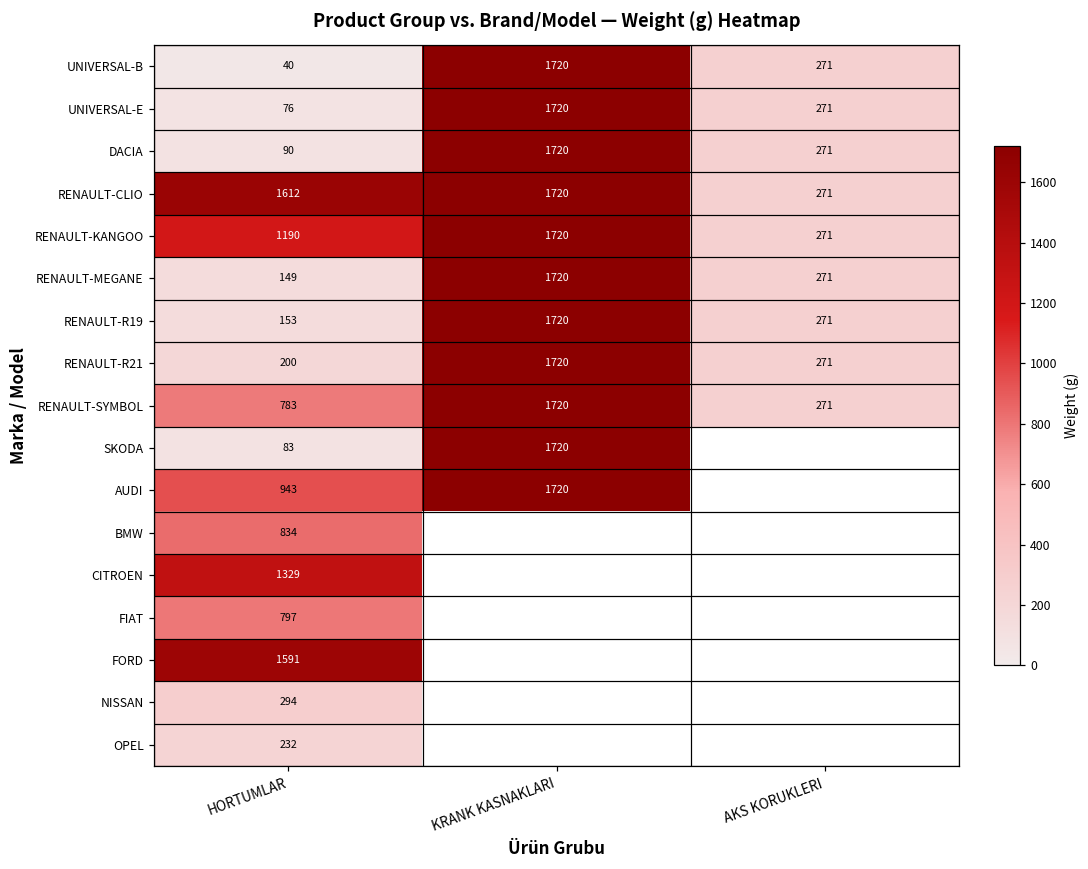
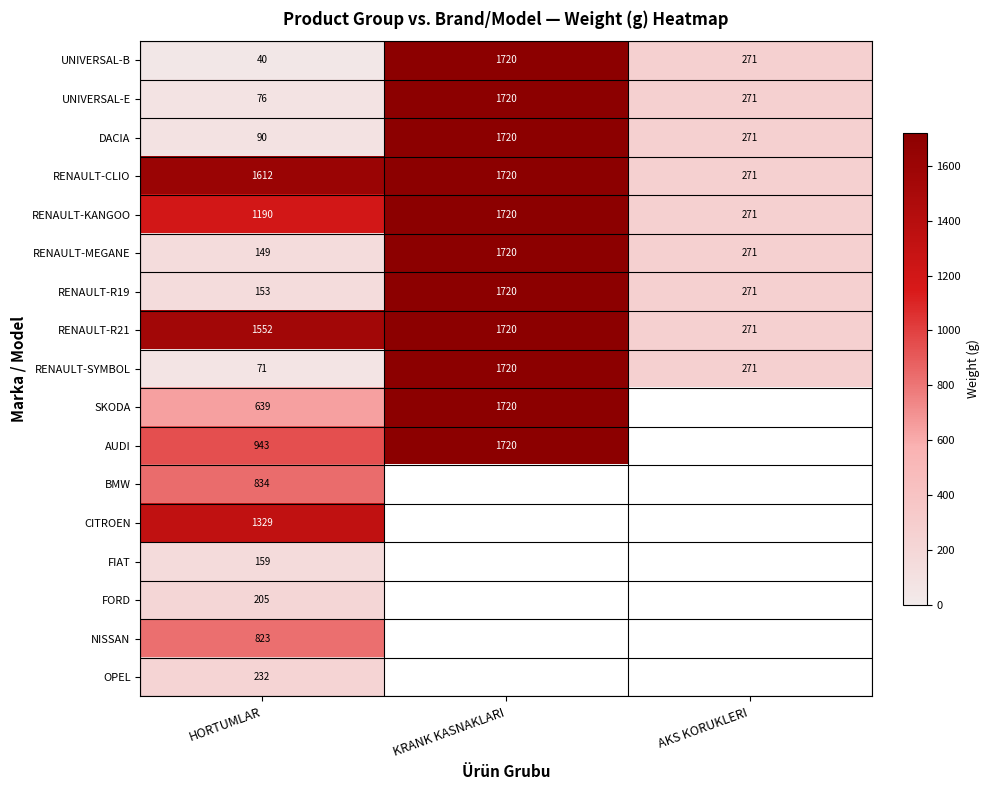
  {
    "UNIVERSAL-B": {
      "HORTUMLAR": 40,
      "KRANK KASNAKLARI": 1720,
      "AKS KORUKLERI": 271
    },
    "UNIVERSAL-E": {
      "HORTUMLAR": 76,
      "KRANK KASNAKLARI": 1720,
      "AKS KORUKLERI": 271
    },
    "DACIA": {
      "HORTUMLAR": 90,
      "KRANK KASNAKLARI": 1720,
      "AKS KORUKLERI": 271
    },
    "RENAULT-CLIO": {
      "HORTUMLAR": 1612,
      "KRANK KASNAKLARI": 1720,
      "AKS KORUKLERI": 271
    },
    "RENAULT-KANGOO": {
      "HORTUMLAR": 1190,
      "KRANK KASNAKLARI": 1720,
      "AKS KORUKLERI": 271
    },
    "RENAULT-MEGANE": {
      "HORTUMLAR": 149,
      "KRANK KASNAKLARI": 1720,
      "AKS KORUKLERI": 271
    },
    "RENAULT-R19": {
      "HORTUMLAR": 153,
      "KRANK KASNAKLARI": 1720,
      "AKS KORUKLERI": 271
    },
    "RENAULT-R21": {
-     "HORTUMLAR": 200,
+     "HORTUMLAR": 1552,
      "KRANK KASNAKLARI": 1720,
      "AKS KORUKLERI": 271
    },
    "RENAULT-SYMBOL": {
-     "HORTUMLAR": 783,
+     "HORTUMLAR": 71,
      "KRANK KASNAKLARI": 1720,
      "AKS KORUKLERI": 271
    },
    "SKODA": {
-     "HORTUMLAR": 83,
+     "HORTUMLAR": 639,
      "KRANK KASNAKLARI": 1720
    },
    "AUDI": {
      "HORTUMLAR": 943,
      "KRANK KASNAKLARI": 1720
    },
    "BMW": {
      "HORTUMLAR": 834
    },
    "CITROEN": {
      "HORTUMLAR": 1329
    },
    "FIAT": {
-     "HORTUMLAR": 797
+     "HORTUMLAR": 159
    },
    "FORD": {
-     "HORTUMLAR": 1591
+     "HORTUMLAR": 205
    },
    "NISSAN": {
-     "HORTUMLAR": 294
+     "HORTUMLAR": 823
    },
    "OPEL": {
      "HORTUMLAR": 232
    }
  }
